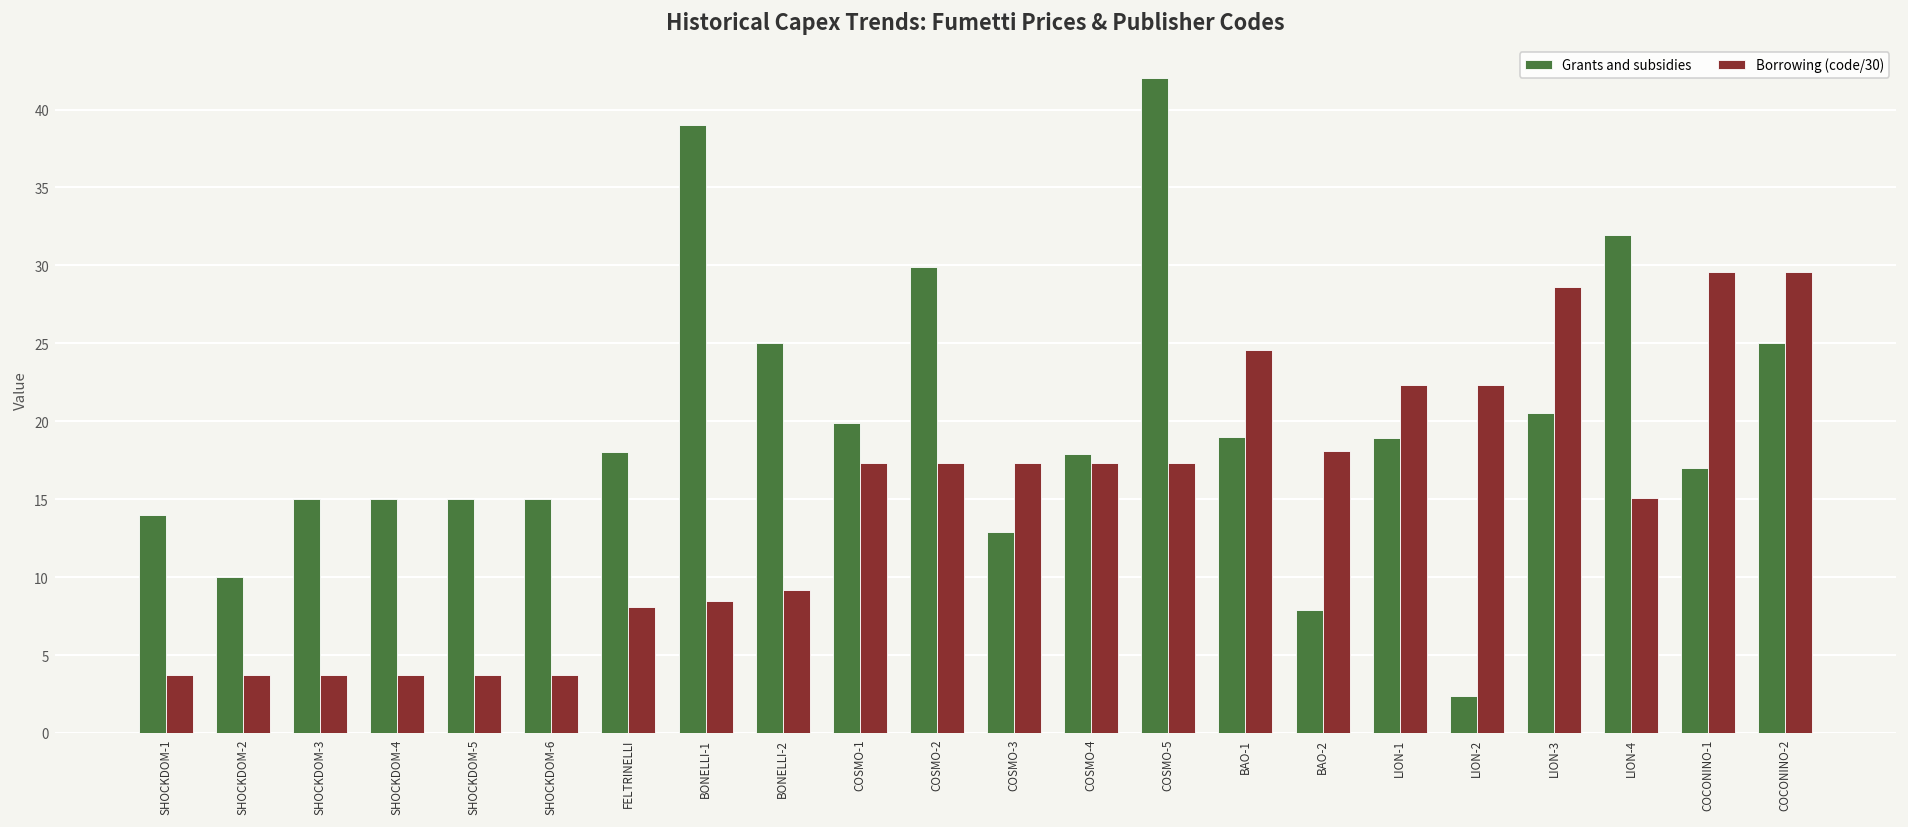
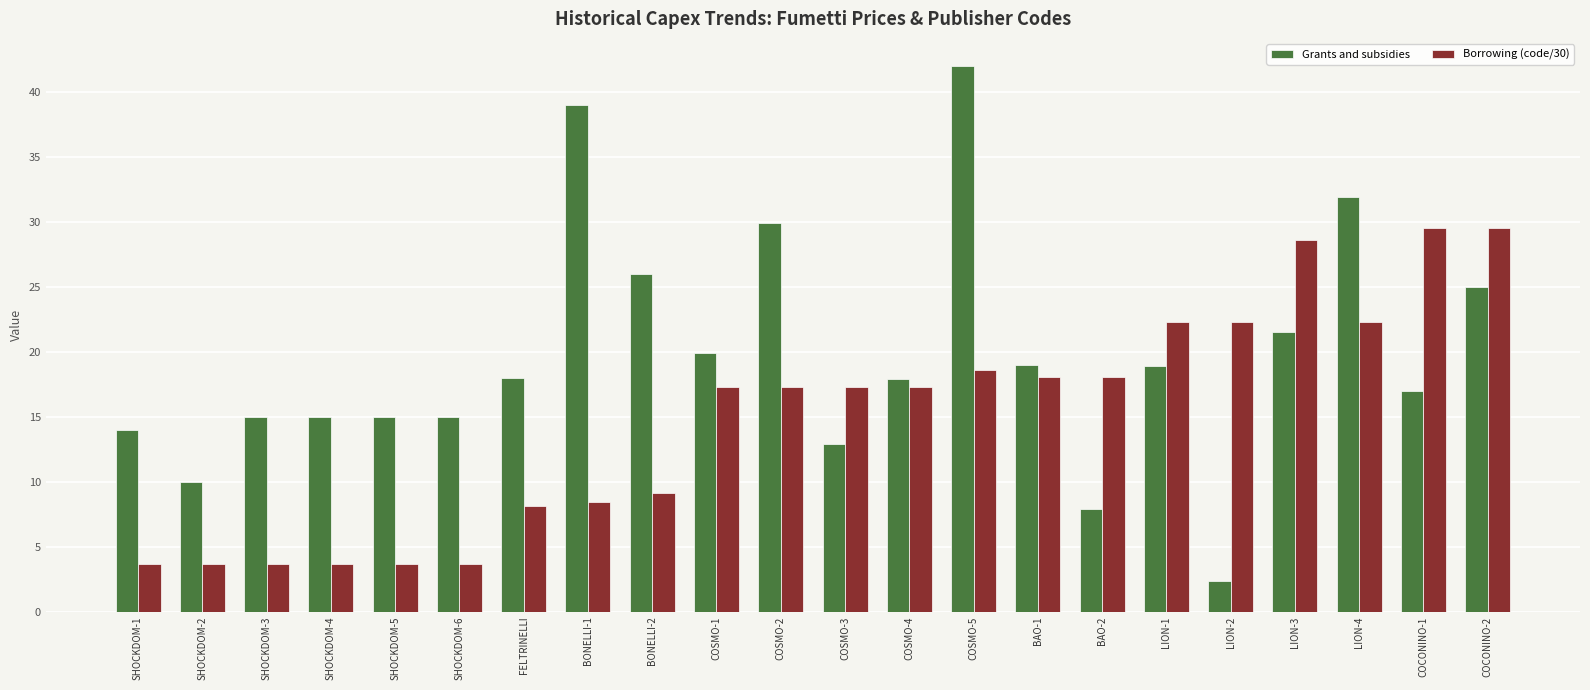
  {
    "Grants and subsidies": {
      "SHOCKDOM-1": 14.0,
      "SHOCKDOM-2": 10.0,
      "SHOCKDOM-3": 15.0,
      "SHOCKDOM-4": 15.0,
      "SHOCKDOM-5": 15.0,
      "SHOCKDOM-6": 15.0,
      "FELTRINELLI": 18.0,
      "BONELLI-1": 39.0,
-     "BONELLI-2": 25,
+     "BONELLI-2": 26,
      "COSMO-1": 19.9,
      "COSMO-2": 29.9,
      "COSMO-3": 12.9,
      "COSMO-4": 17.9,
      "COSMO-5": 42.0,
      "BAO-1": 19.0,
      "BAO-2": 7.9,
      "LION-1": 19.0,
      "LION-2": 2.4,
-     "LION-3": 20.5,
+     "LION-3": 21.5,
      "LION-4": 32.0,
      "COCONINO-1": 17.0,
      "COCONINO-2": 25.0
    },
    "Borrowing (code/30)": {
      "SHOCKDOM-1": 3.7,
      "SHOCKDOM-2": 3.7,
      "SHOCKDOM-3": 3.7,
      "SHOCKDOM-4": 3.7,
      "SHOCKDOM-5": 3.7,
      "SHOCKDOM-6": 3.7,
      "FELTRINELLI": 8.1,
      "BONELLI-1": 8.5,
      "BONELLI-2": 9.2,
      "COSMO-1": 17.3,
      "COSMO-2": 17.3,
      "COSMO-3": 17.3,
      "COSMO-4": 17.3,
-     "COSMO-5": 17.3,
-     "BAO-1": 24.6,
+     "COSMO-5": 18.6,
+     "BAO-1": 18.1,
      "BAO-2": 18.1,
      "LION-1": 22.3,
      "LION-2": 22.3,
      "LION-3": 28.6,
-     "LION-4": 15.1,
+     "LION-4": 22.3,
      "COCONINO-1": 29.6,
      "COCONINO-2": 29.6
    }
  }
